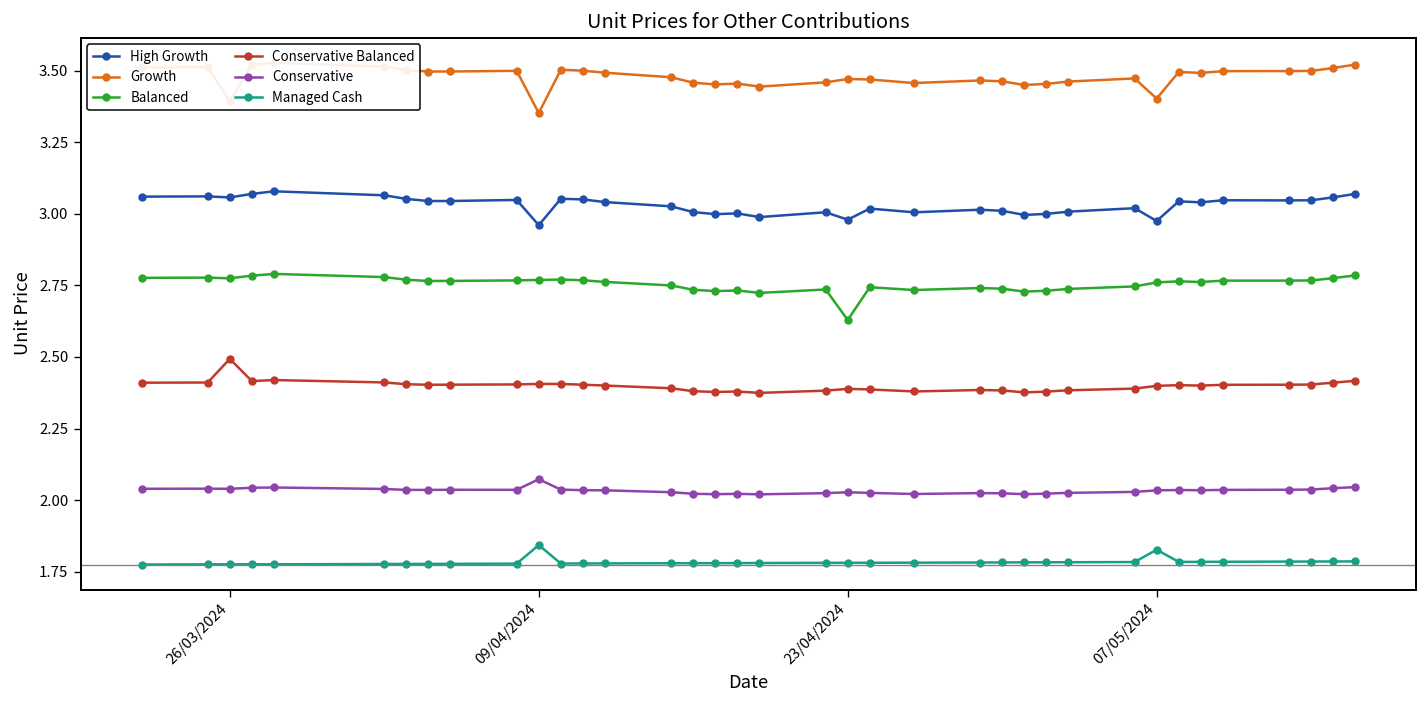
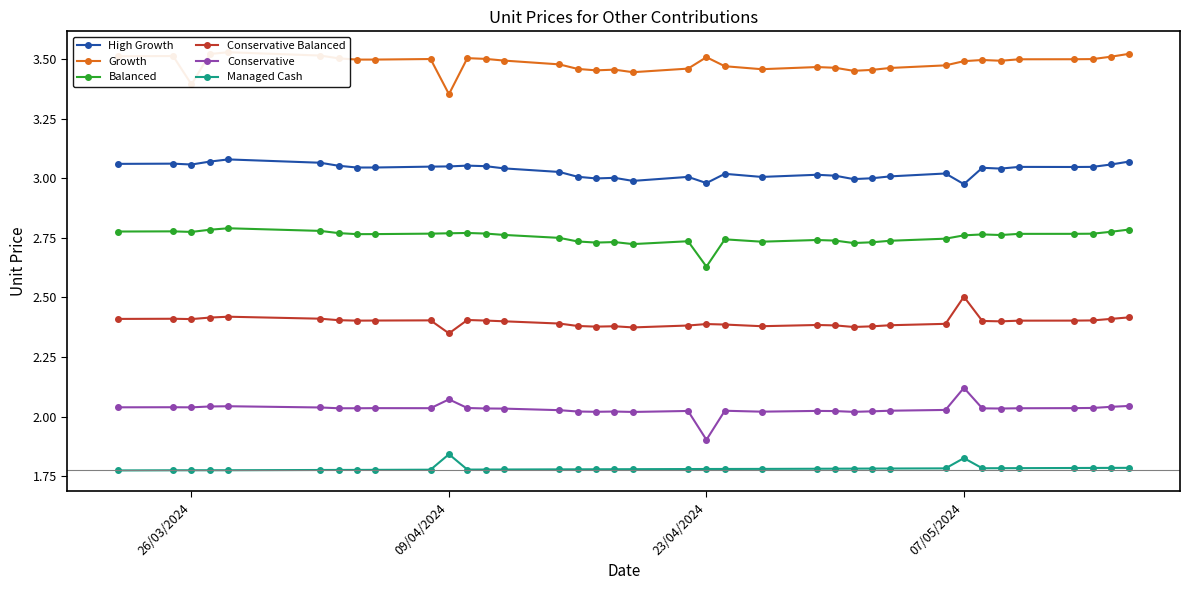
  {
    "High Growth": {
      "26/03/2024": 3.06,
-     "09/04/2024": 2.96,
+     "09/04/2024": 3.05,
      "23/04/2024": 2.98,
      "07/05/2024": 2.97
    },
    "Growth": {
      "09/04/2024": 3.35,
-     "23/04/2024": 3.47,
-     "07/05/2024": 3.40
+     "23/04/2024": 3.51,
+     "07/05/2024": 3.49
    },
    "Balanced": {
      "26/03/2024": 2.77,
      "09/04/2024": 2.77,
      "23/04/2024": 2.63,
      "07/05/2024": 2.76
    },
    "Conservative Balanced": {
-     "26/03/2024": 2.49,
-     "09/04/2024": 2.41,
+     "26/03/2024": 2.41,
+     "09/04/2024": 2.35,
      "23/04/2024": 2.39,
-     "07/05/2024": 2.40
+     "07/05/2024": 2.50
    },
    "Conservative": {
      "26/03/2024": 2.04,
      "09/04/2024": 2.07,
-     "23/04/2024": 2.03,
-     "07/05/2024": 2.03
+     "23/04/2024": 1.90,
+     "07/05/2024": 2.12
    },
    "Managed Cash": {
      "26/03/2024": 1.78,
      "09/04/2024": 1.84,
      "23/04/2024": 1.78,
      "07/05/2024": 1.83
    }
  }
